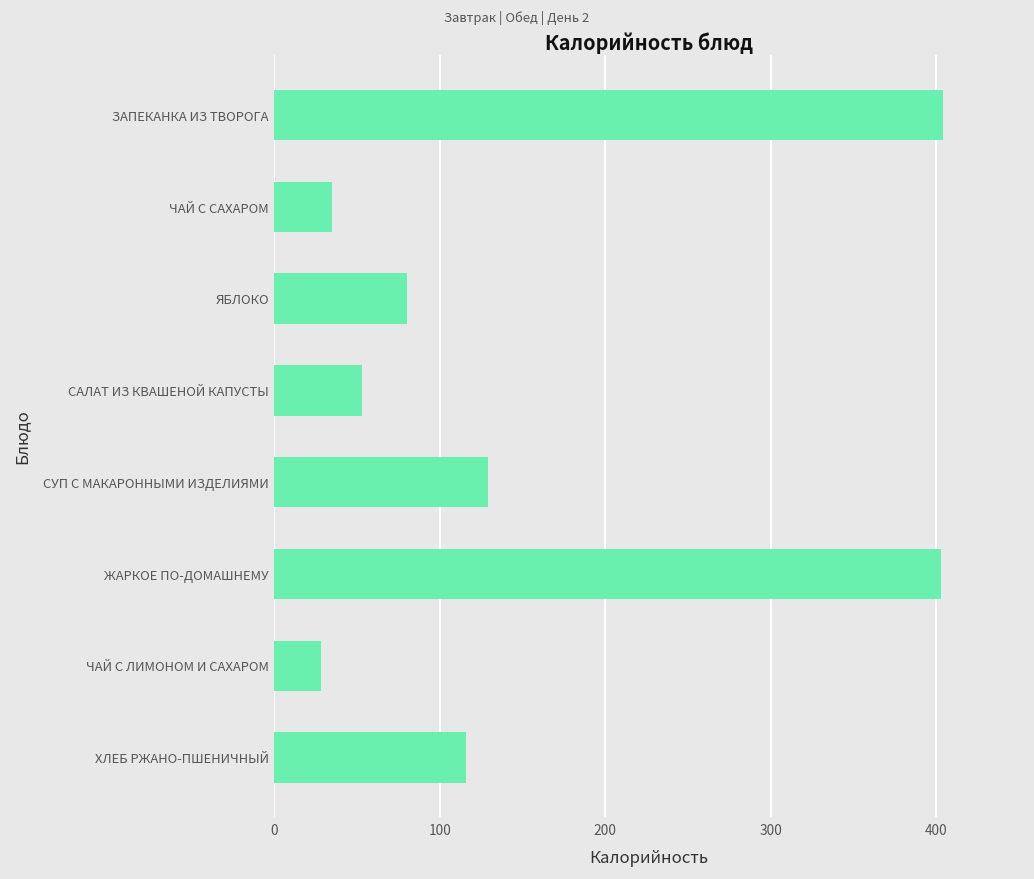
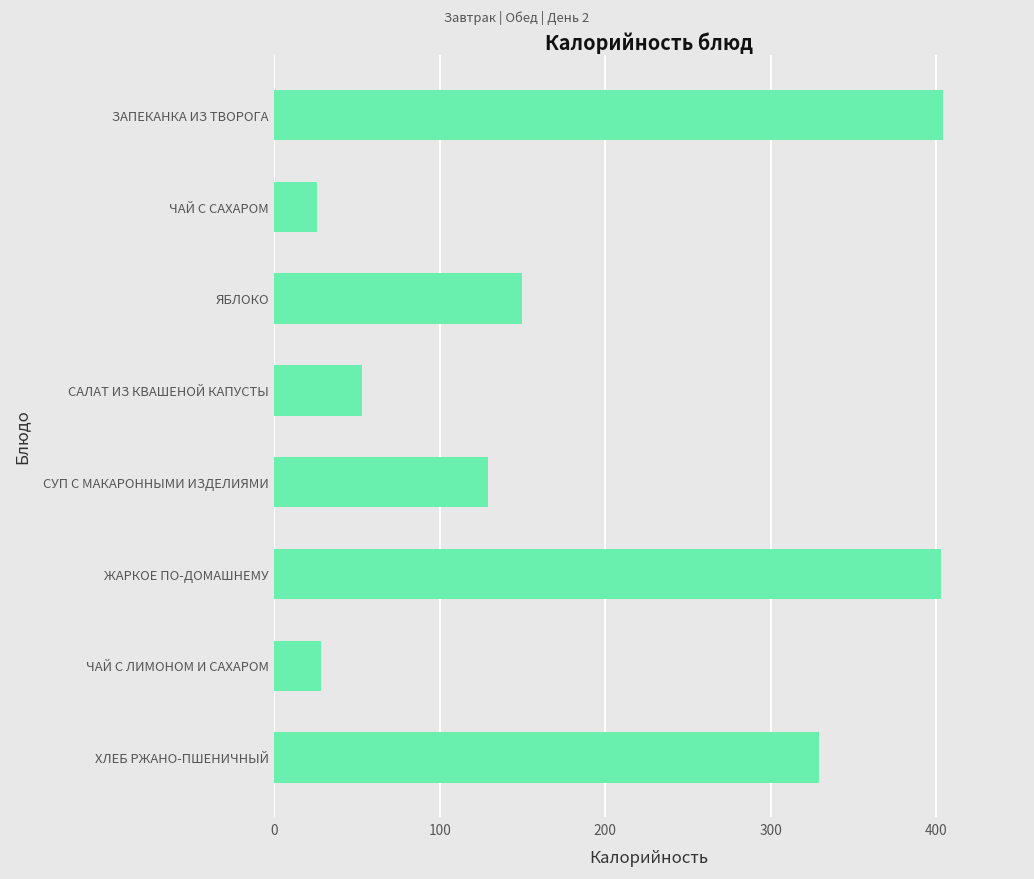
  {
    "ЗАПЕКАНКА ИЗ ТВОРОГА": 404,
-   "ЧАЙ С САХАРОМ": 35,
-   "ЯБЛОКО": 80,
+   "ЧАЙ С САХАРОМ": 26,
+   "ЯБЛОКО": 150,
    "САЛАТ ИЗ КВАШЕНОЙ КАПУСТЫ": 53,
    "СУП С МАКАРОННЫМИ ИЗДЕЛИЯМИ": 129,
    "ЖАРКОЕ ПО-ДОМАШНЕМУ": 403,
    "ЧАЙ С ЛИМОНОМ И САХАРОМ": 28,
-   "ХЛЕБ РЖАНО-ПШЕНИЧНЫЙ": 116
+   "ХЛЕБ РЖАНО-ПШЕНИЧНЫЙ": 329
  }
